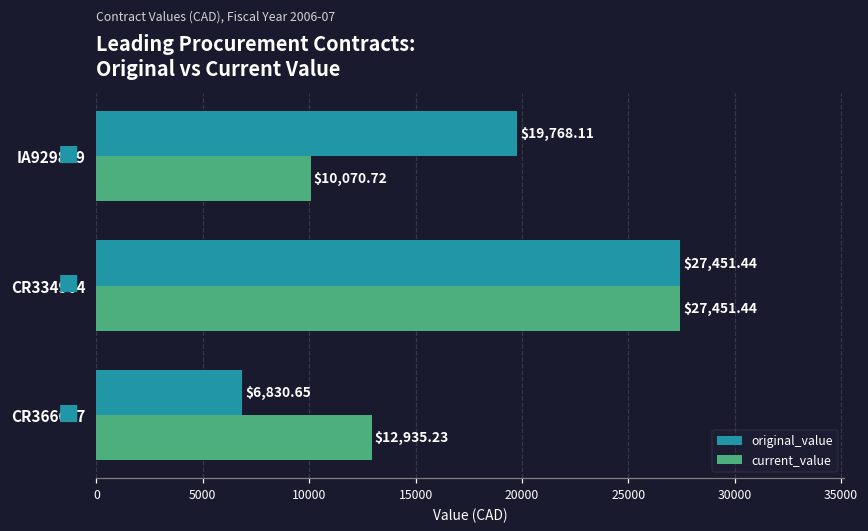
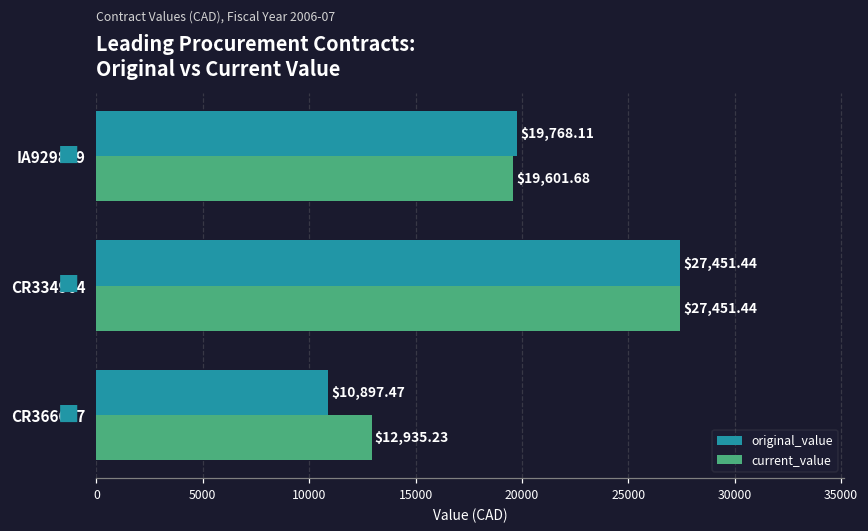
  {
    "original_value": {
      "IA929829": "$19,768.11",
      "CR334964": "$27,451.44",
-     "CR366607": "$6,830.65"
+     "CR366607": "$10,897.47"
    },
    "current_value": {
-     "IA929829": "$10,070.72",
+     "IA929829": "$19,601.68",
      "CR334964": "$27,451.44",
      "CR366607": "$12,935.23"
    }
  }
